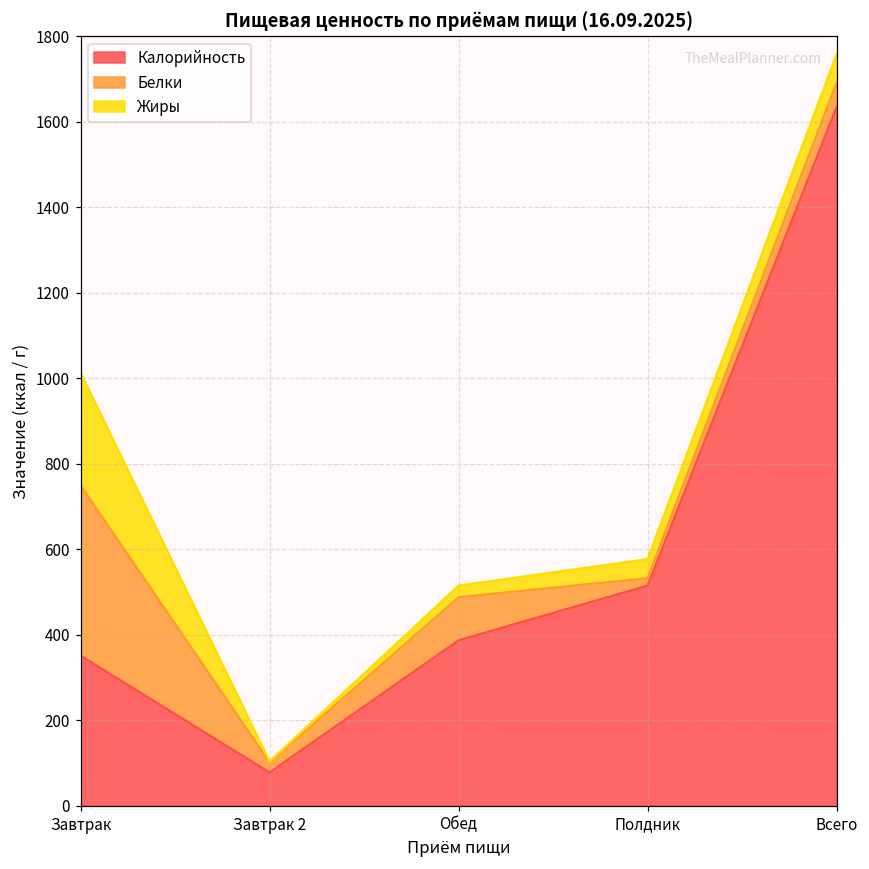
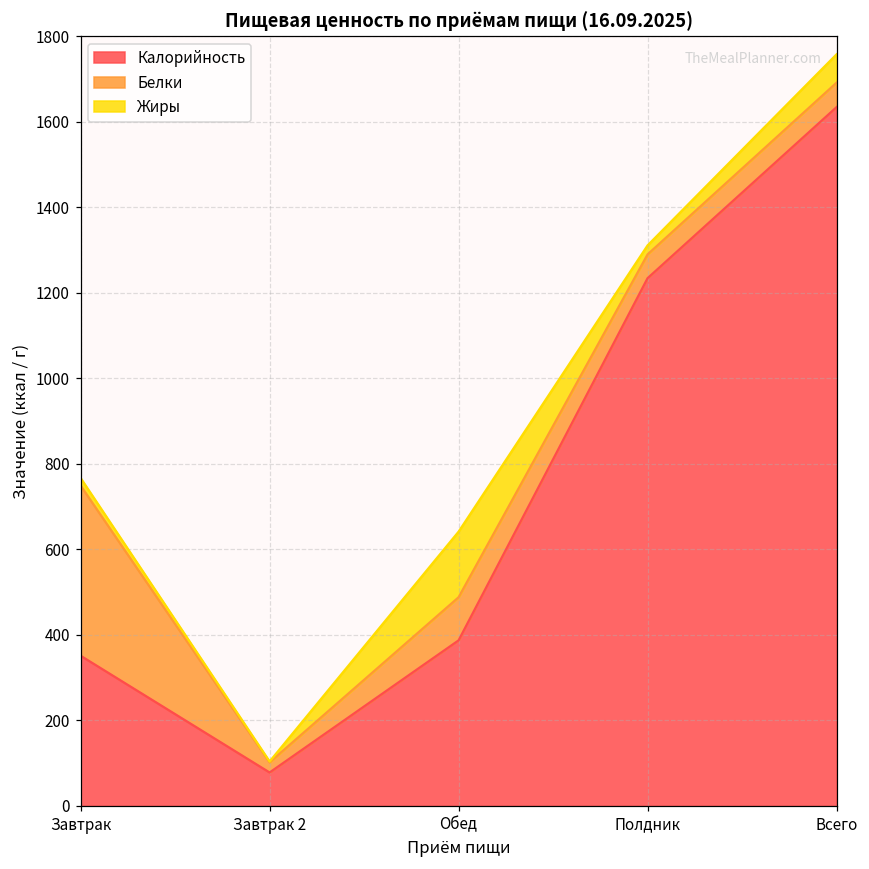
  {
    "Калорийность": {
      "Завтрак": 350,
      "Завтрак 2": 80,
      "Обед": 390,
-     "Полдник": 520,
+     "Полдник": 1230,
      "Всего": 1630
    },
    "Белки": {
      "Завтрак": 400,
      "Обед": 100,
-     "Полдник": 20,
+     "Полдник": 60,
      "Всего": 60
    },
    "Жиры": {
-     "Завтрак": 260,
-     "Обед": 30,
-     "Полдник": 40,
+     "Завтрак": 20,
+     "Обед": 150,
+     "Полдник": 20,
      "Всего": 70
    }
  }
